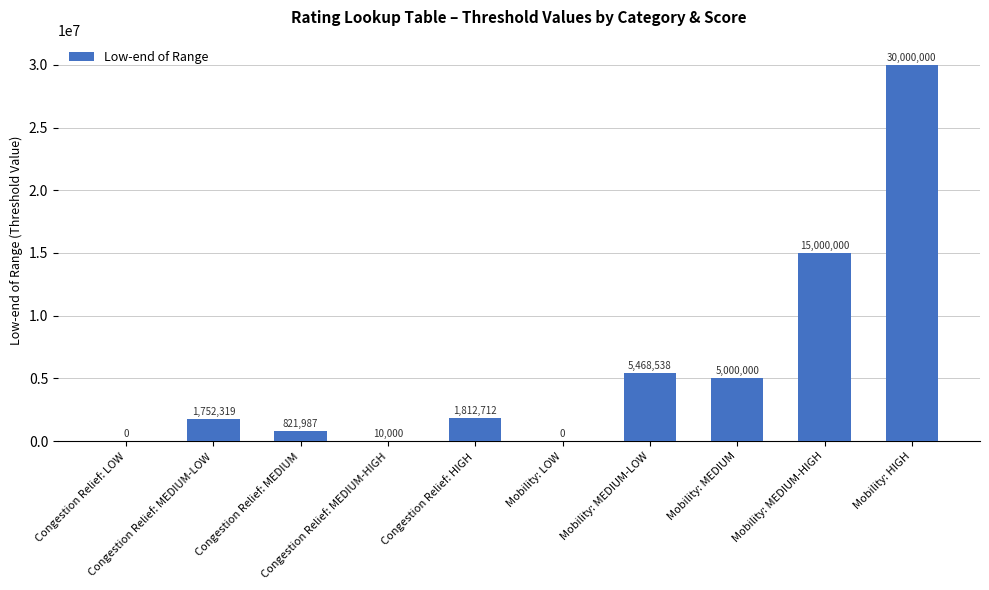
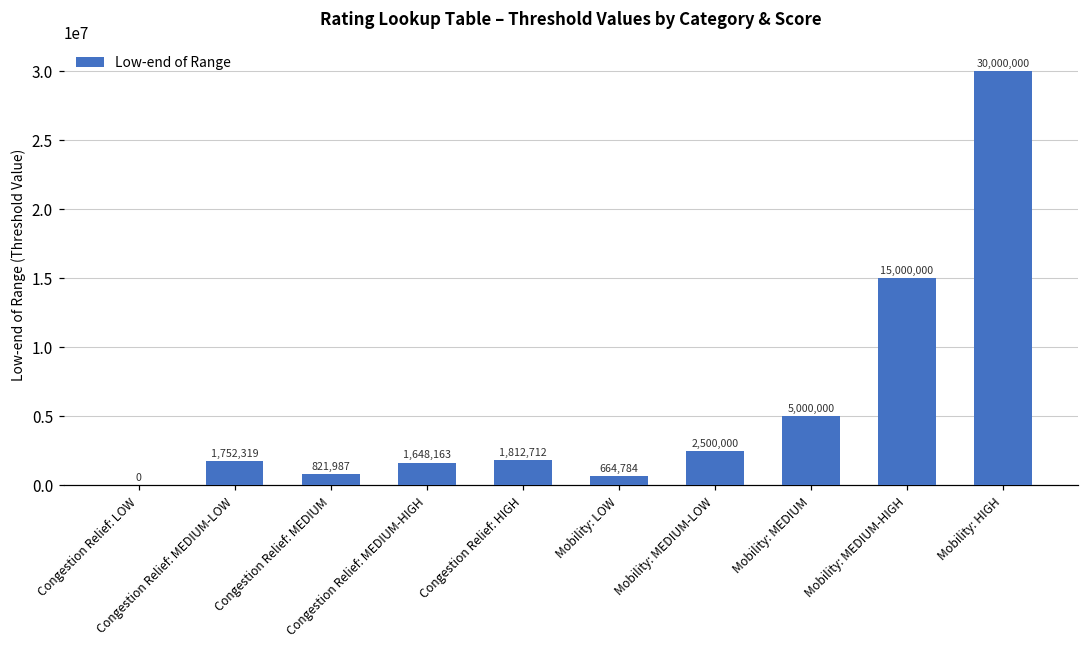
  {
    "Congestion Relief: LOW": "0",
    "Congestion Relief: MEDIUM-LOW": "1,752,319",
    "Congestion Relief: MEDIUM": "821,987",
-   "Congestion Relief: MEDIUM-HIGH": "10,000",
+   "Congestion Relief: MEDIUM-HIGH": "1,648,163",
    "Congestion Relief: HIGH": "1,812,712",
-   "Mobility: LOW": "0",
-   "Mobility: MEDIUM-LOW": "5,468,538",
+   "Mobility: LOW": "664,784",
+   "Mobility: MEDIUM-LOW": "2,500,000",
    "Mobility: MEDIUM": "5,000,000",
    "Mobility: MEDIUM-HIGH": "15,000,000",
    "Mobility: HIGH": "30,000,000"
  }
